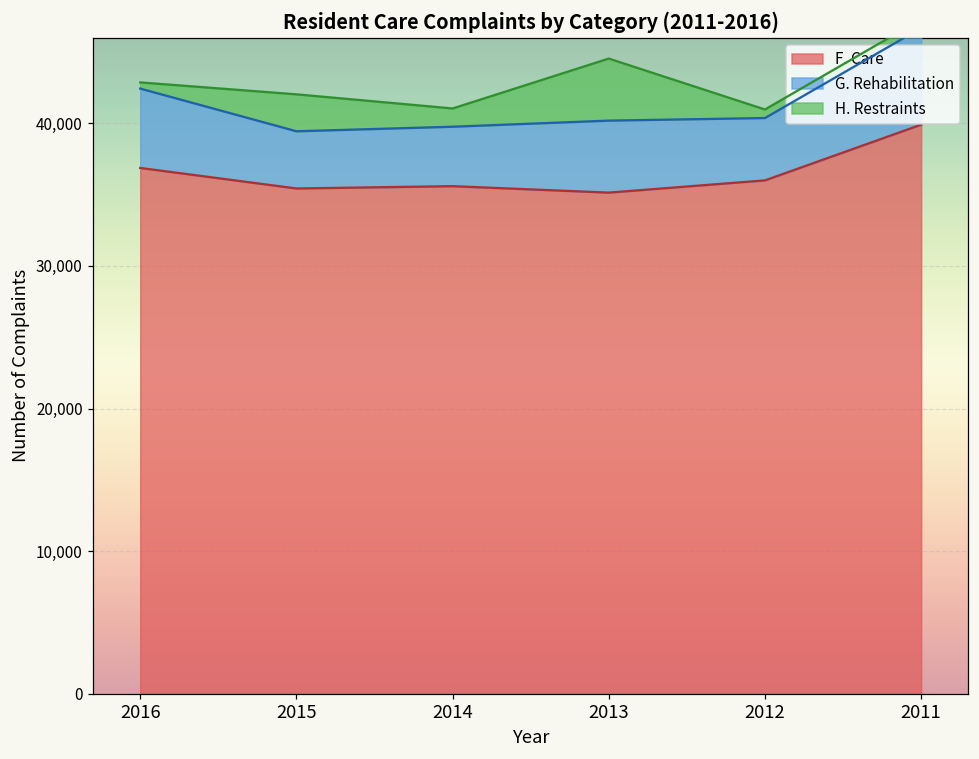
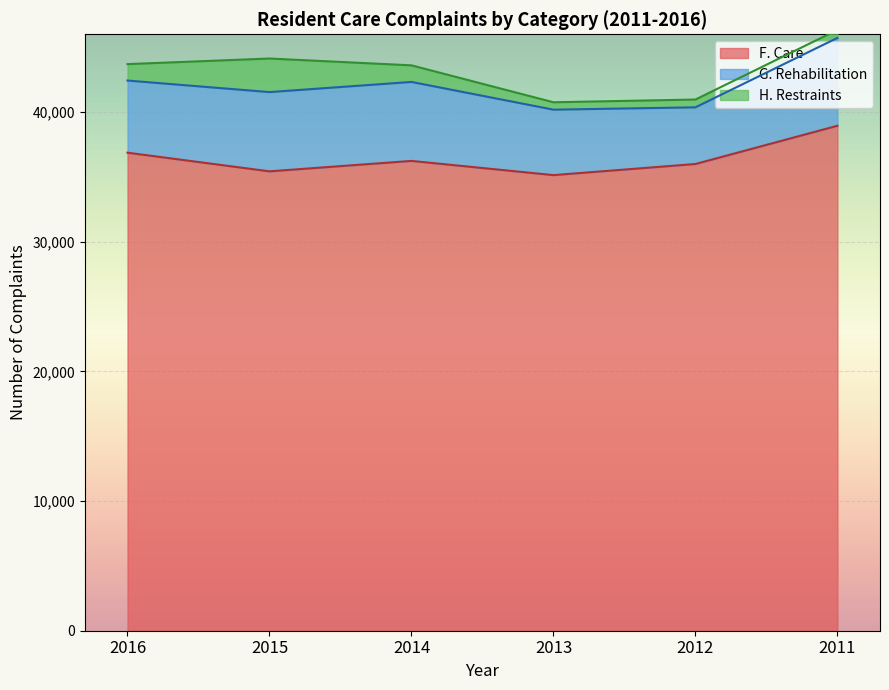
  {
    "F. Care": {
      "2016": "36,900",
      "2015": "35,400",
-     "2014": "35,600",
+     "2014": "36,200",
      "2013": "35,100",
      "2012": "36,000",
-     "2011": "39,900"
+     "2011": "38,900"
    },
    "G. Rehabilitation": {
      "2016": "5,600",
-     "2015": "4,000",
-     "2014": "4,200",
+     "2015": "6,100",
+     "2014": "6,100",
      "2013": "5,000",
      "2012": "4,400"
    },
    "H. Restraints": {
-     "2016": "400",
+     "2016": "1,300",
      "2015": "2,600",
      "2014": "1,300",
-     "2013": "4,400",
+     "2013": "600",
      "2012": "600"
    }
  }
